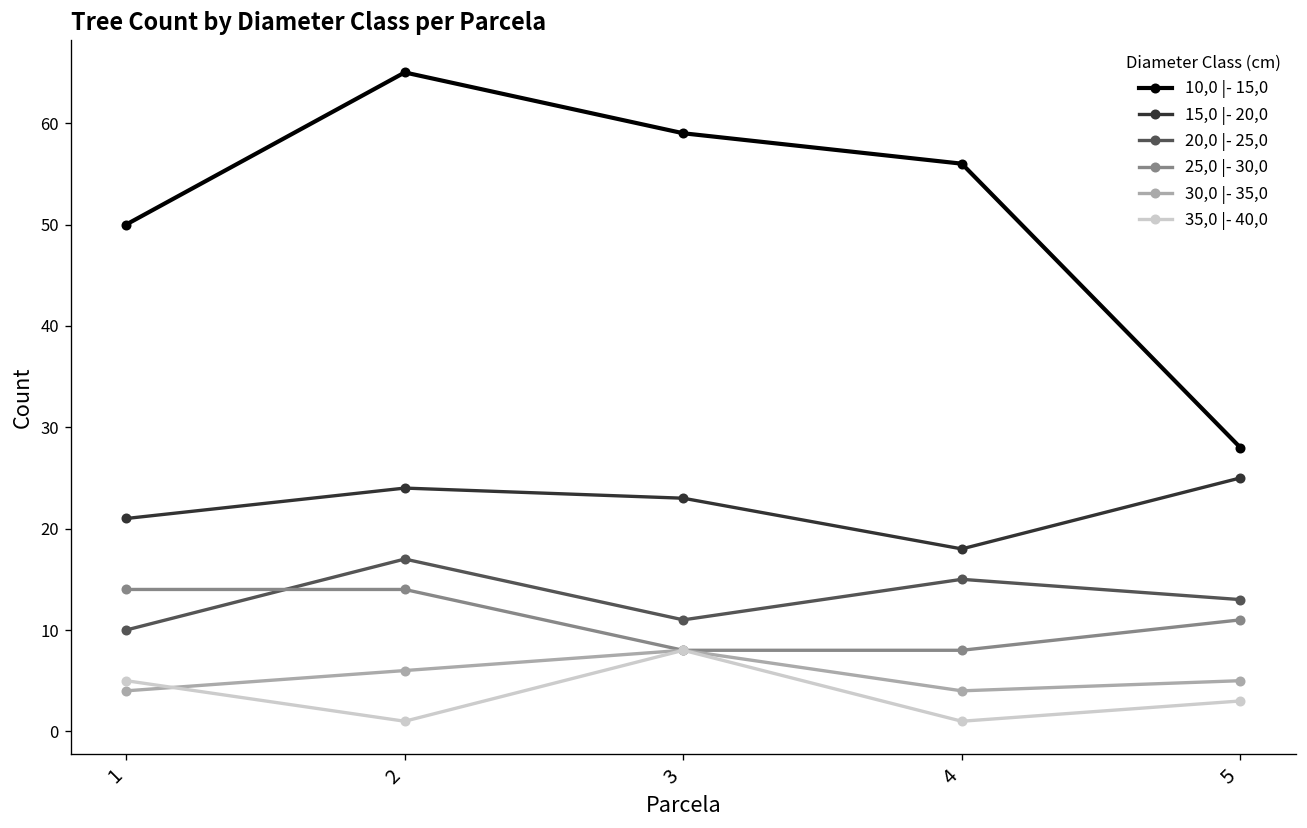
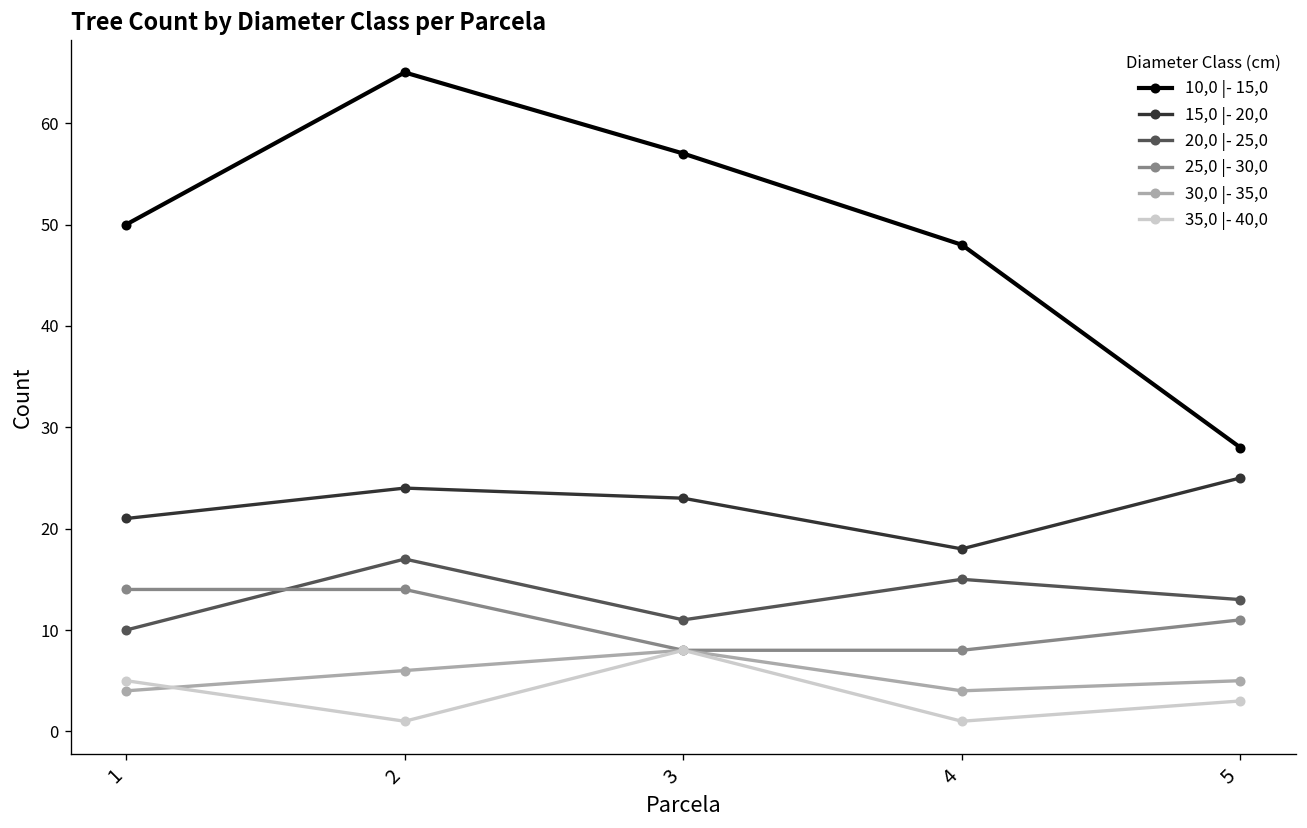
  {
    "10,0 |- 15,0": {
      "1": 50,
      "2": 65,
-     "3": 59,
-     "4": 56,
+     "3": 57,
+     "4": 48,
      "5": 28
    }
  }
